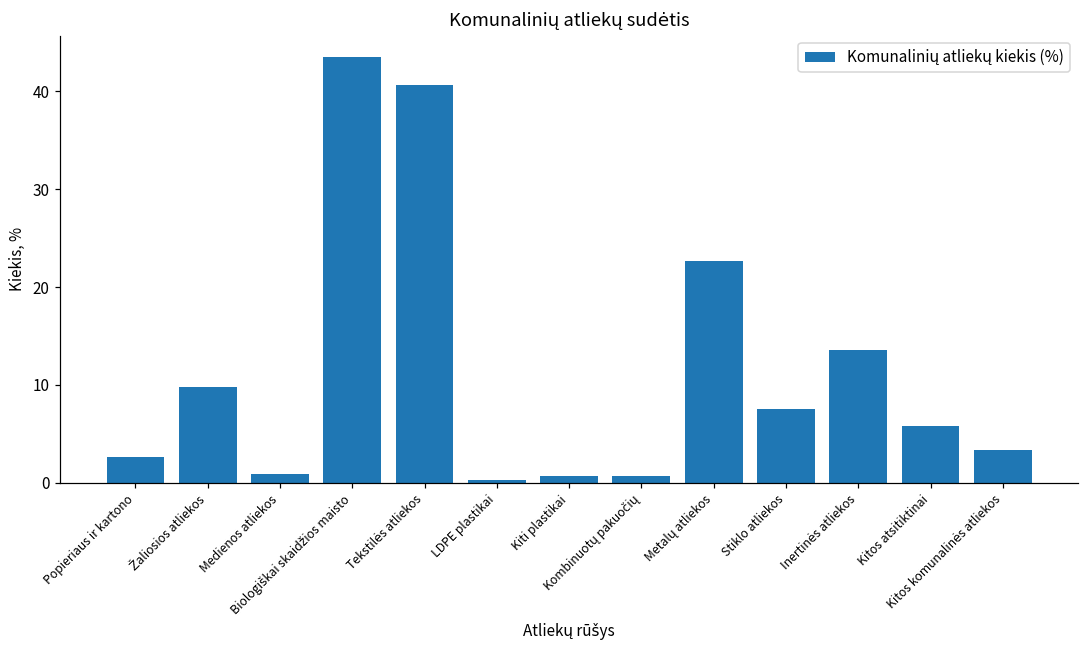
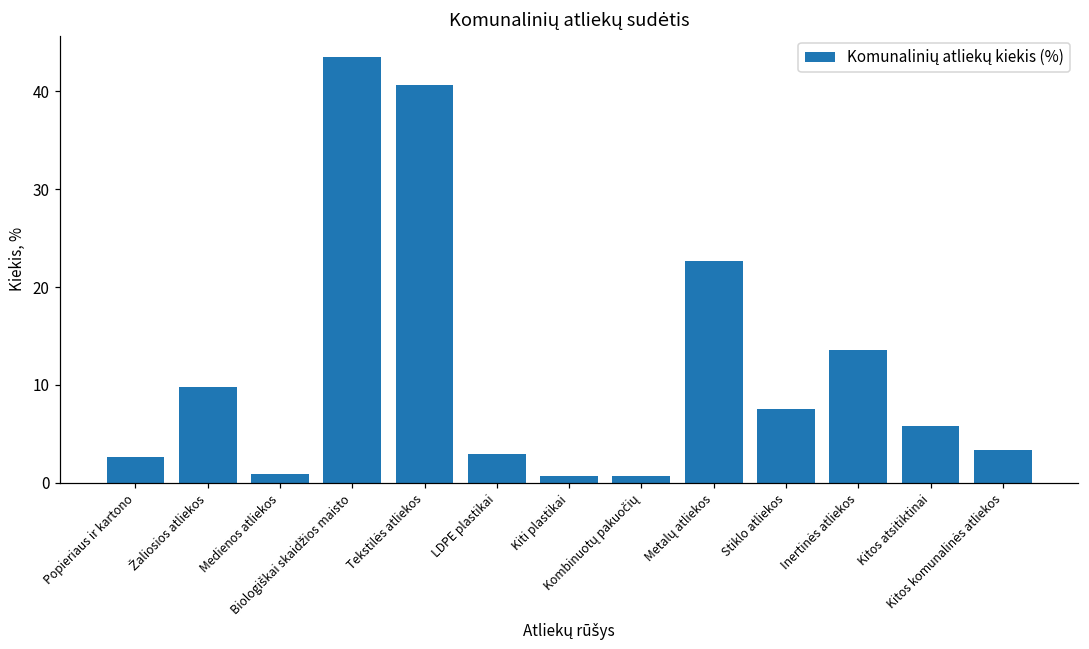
  {
    "Popieriaus ir kartono": 3,
    "Žaliosios atliekos": 10,
    "Medienos atliekos": 1,
    "Biologiškai skaidžios maisto": 44,
    "Tekstilės atliekos": 41,
-   "LDPE plastikai": 0,
+   "LDPE plastikai": 3,
    "Kiti plastikai": 1,
    "Kombinuotų pakuočių": 1,
    "Metalų atliekos": 23,
    "Stiklo atliekos": 8,
    "Inertinės atliekos": 14,
    "Kitos atsitiktinai": 6,
    "Kitos komunalinės atliekos": 3
  }
